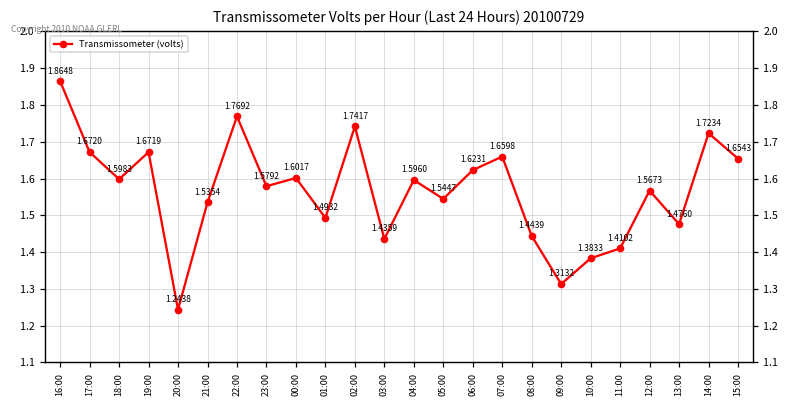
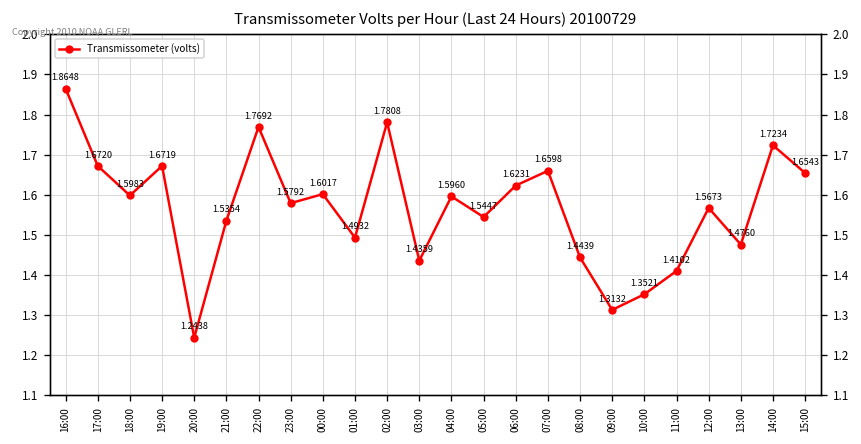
  {
    "16:00": 1.8648,
    "17:00": 1.6720,
    "18:00": 1.5983,
    "19:00": 1.6719,
    "20:00": 1.2438,
    "21:00": 1.5354,
    "22:00": 1.7692,
    "23:00": 1.5792,
    "00:00": 1.6017,
    "01:00": 1.4932,
-   "02:00": 1.7417,
+   "02:00": 1.7808,
    "03:00": 1.4359,
    "04:00": 1.5960,
    "05:00": 1.5447,
    "06:00": 1.6231,
    "07:00": 1.6598,
    "08:00": 1.4439,
    "09:00": 1.3132,
-   "10:00": 1.3833,
+   "10:00": 1.3521,
    "11:00": 1.4102,
    "12:00": 1.5673,
    "13:00": 1.4760,
    "14:00": 1.7234,
    "15:00": 1.6543
  }
